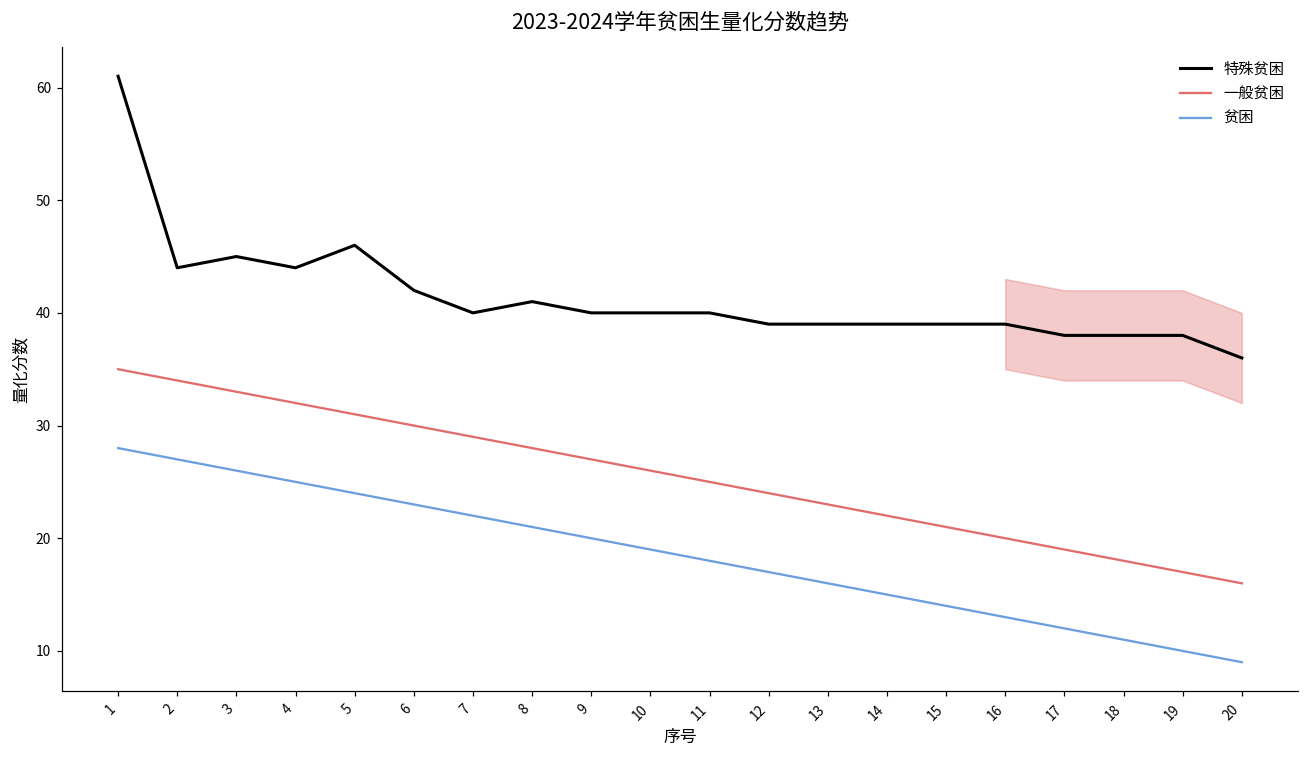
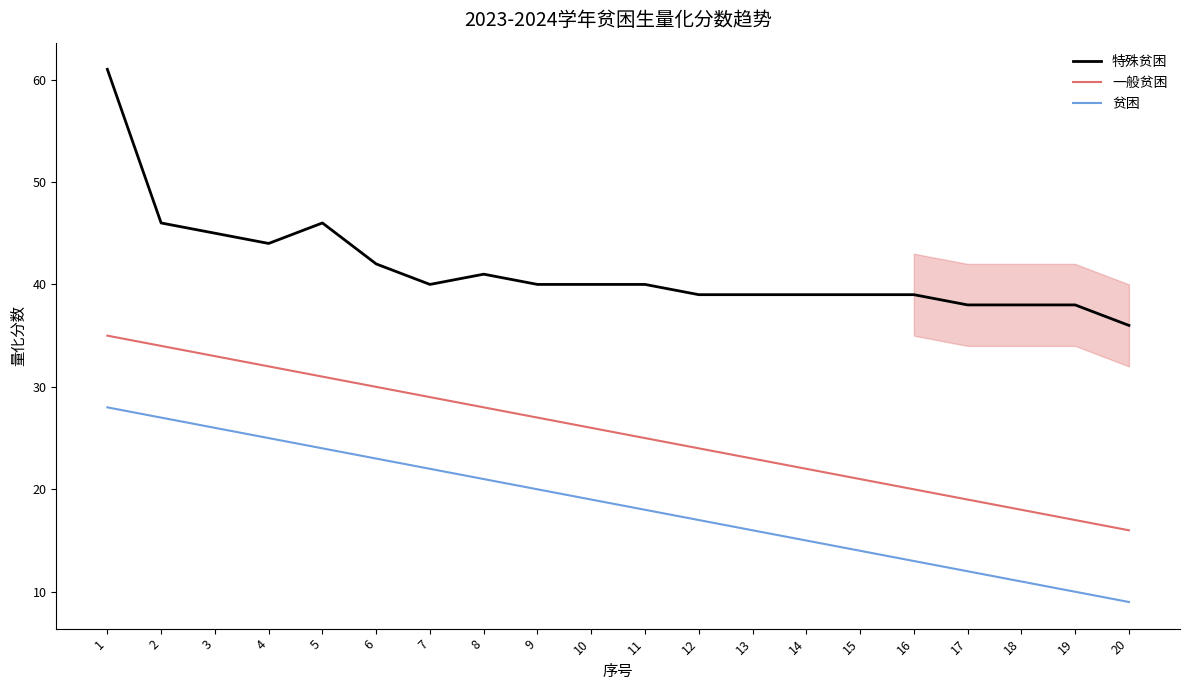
  {
    "特殊贫困": {
      "1": 61,
-     "2": 44,
+     "2": 46,
      "3": 45,
      "4": 44,
      "5": 46,
      "6": 42,
      "7": 40,
      "8": 41,
      "9": 40,
      "10": 40,
      "11": 40,
      "12": 39,
      "13": 39,
      "14": 39,
      "15": 39,
      "16": 39,
      "17": 38,
      "18": 38,
      "19": 38,
      "20": 36
    },
    "贫困": {
      "1": 28,
      "2": 27,
      "3": 26,
      "4": 25,
      "5": 24,
      "6": 23,
      "7": 22,
      "8": 21,
      "9": 20,
      "10": 19,
      "11": 18,
      "12": 17,
      "13": 16,
      "14": 15,
      "15": 14,
      "16": 13,
      "17": 12,
      "18": 11,
      "19": 10,
      "20": 9
    }
  }
